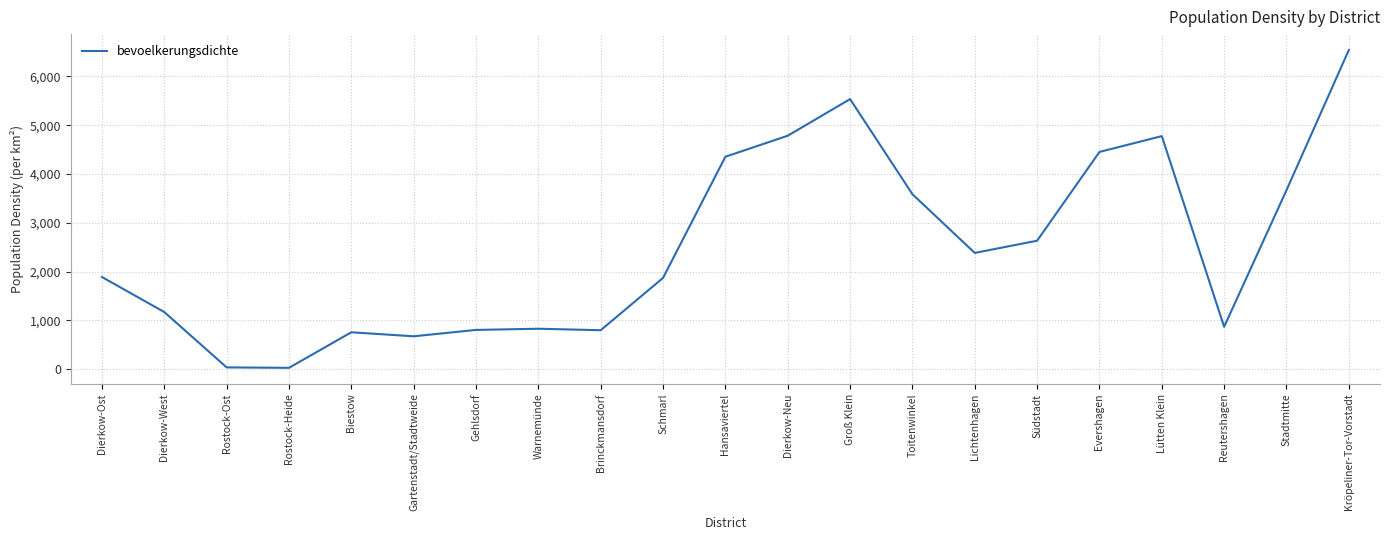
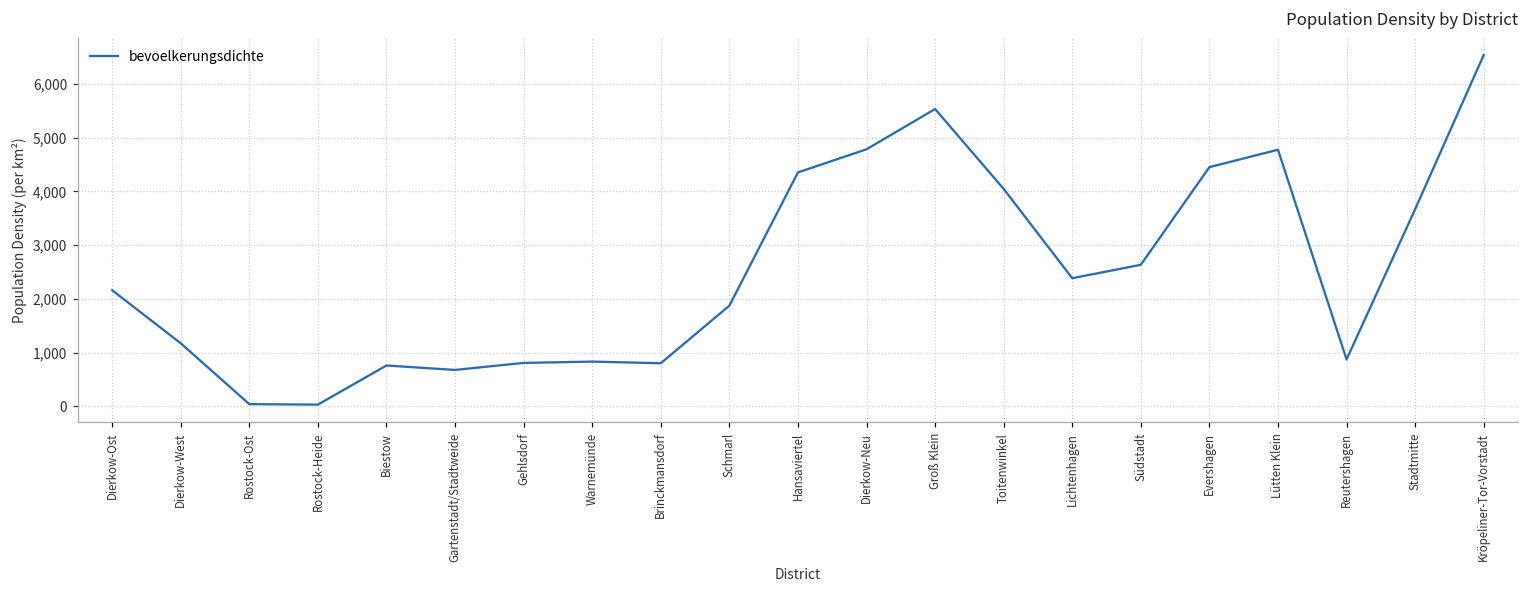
  {
-   "Dierkow-Ost": "1,900",
+   "Dierkow-Ost": "2,200",
    "Dierkow-West": "1,200",
    "Rostock-Ost": "0",
    "Rostock-Heide": "0",
    "Biestow": "800",
    "Gartenstadt/Stadtweide": "700",
    "Gehlsdorf": "800",
    "Warnemünde": "800",
    "Brinckmansdorf": "800",
    "Schmarl": "1,900",
    "Hansaviertel": "4,400",
    "Dierkow-Neu": "4,800",
    "Groß Klein": "5,500",
-   "Toitenwinkel": "3,600",
+   "Toitenwinkel": "4,000",
    "Lichtenhagen": "2,400",
    "Südstadt": "2,600",
    "Evershagen": "4,500",
    "Lütten Klein": "4,800",
    "Reutershagen": "900",
    "Stadtmitte": "3,700",
    "Kröpeliner-Tor-Vorstadt": "6,500"
  }
